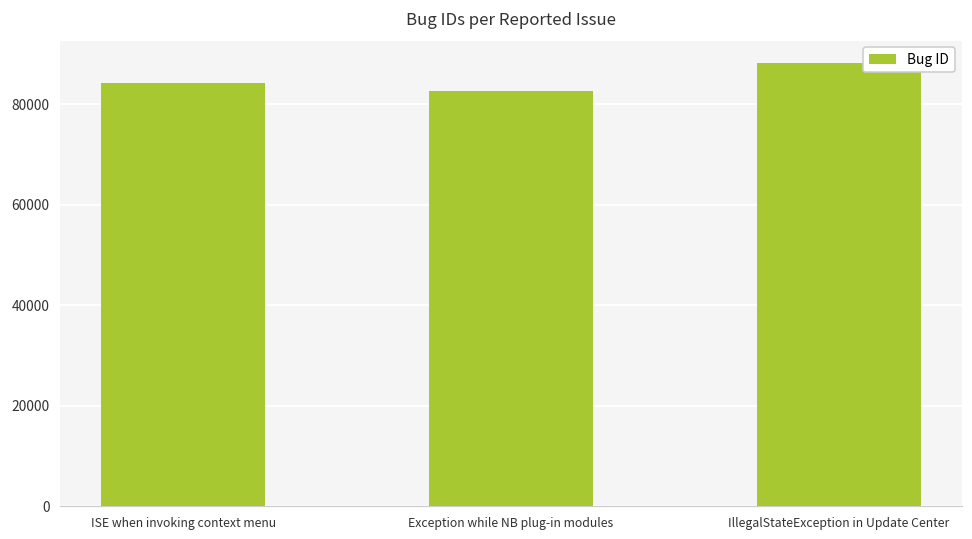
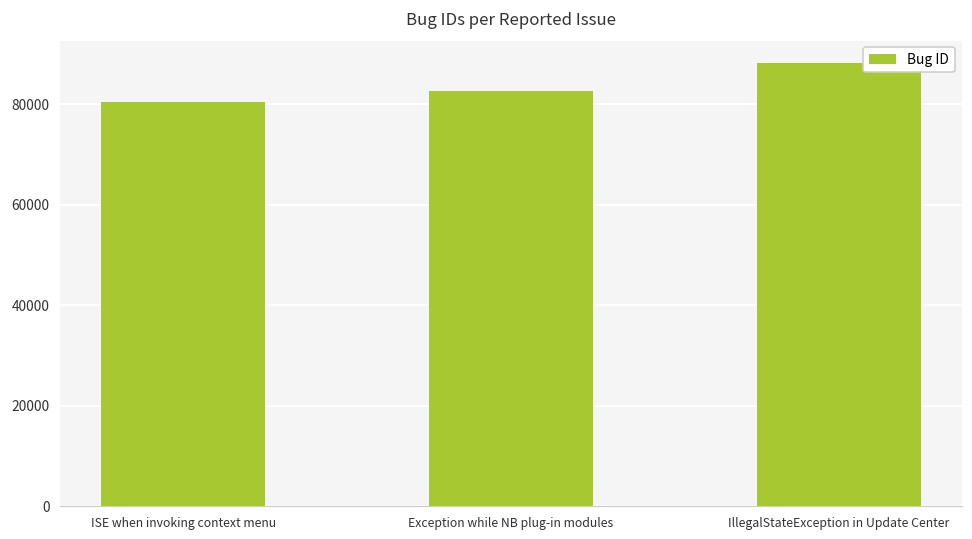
  {
-   "ISE when invoking context menu": 84000,
+   "ISE when invoking context menu": 80000,
    "Exception while NB plug-in modules": 83000,
    "IllegalStateException in Update Center": 88000
  }
